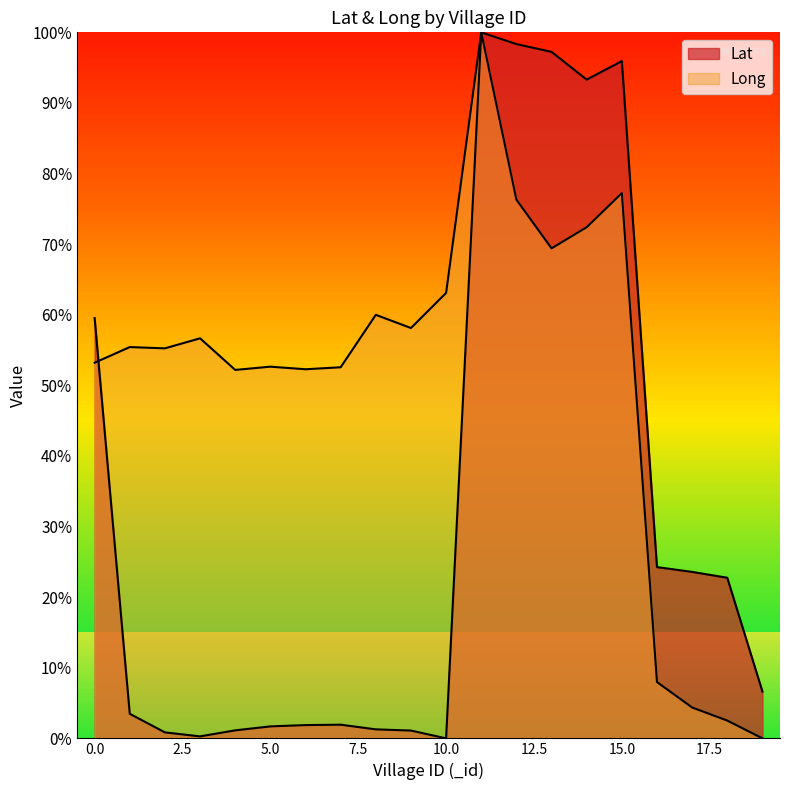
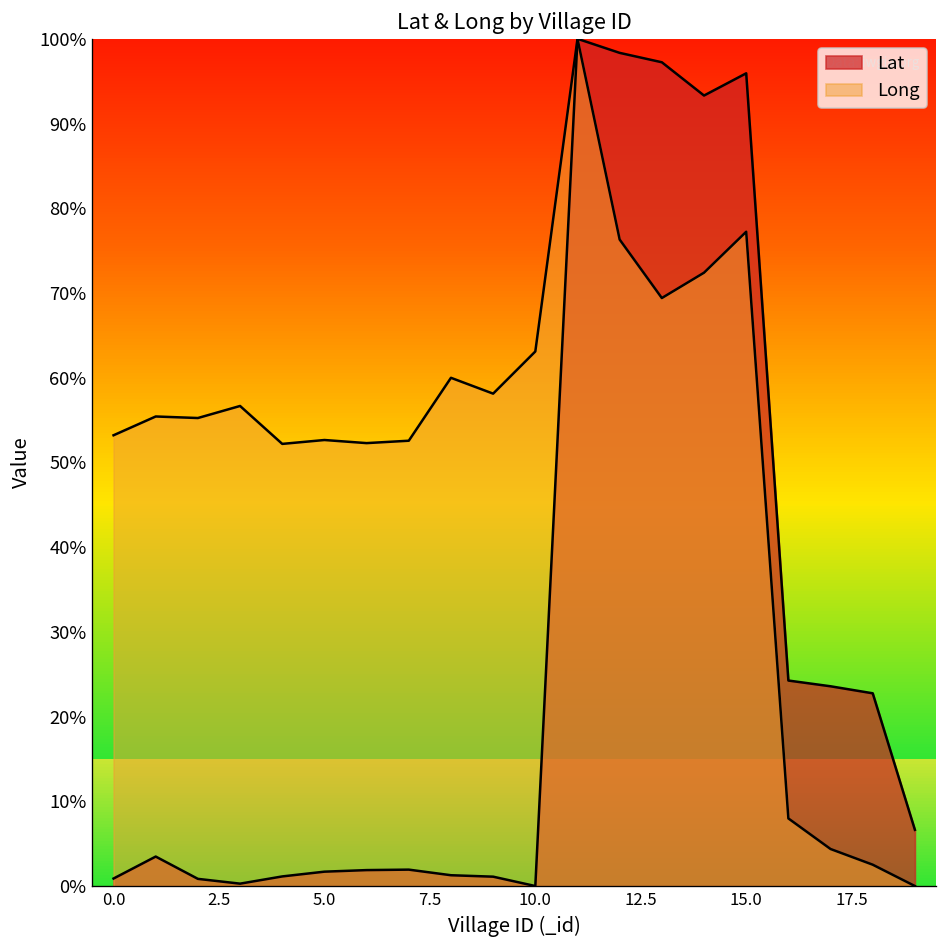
  {
    "Lat": {
-     "0.0": "60%",
+     "0.0": "1%",
      "5.0": "2%",
      "10.0": "0%",
      "15.0": "96%"
    }
  }
